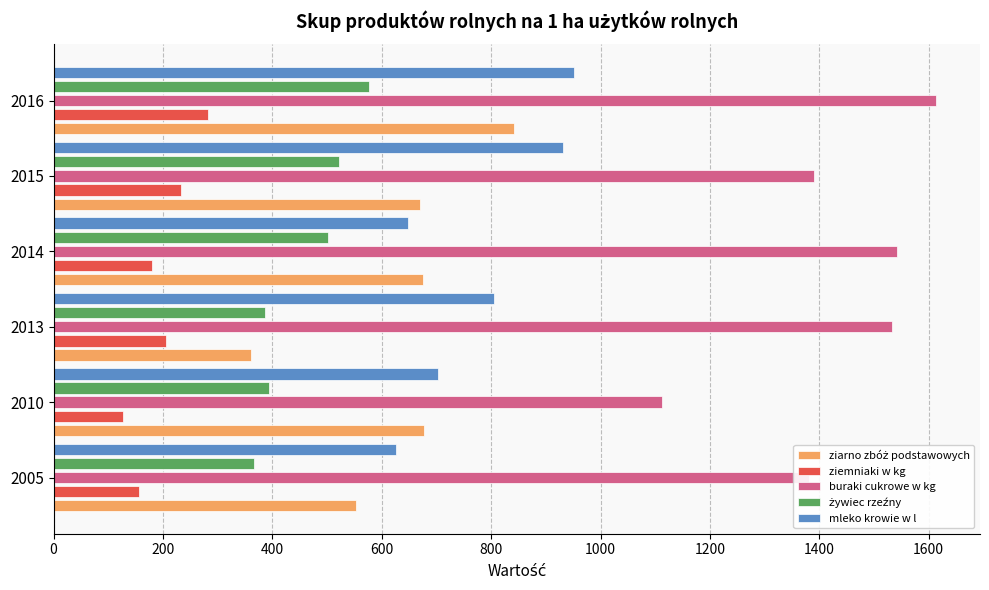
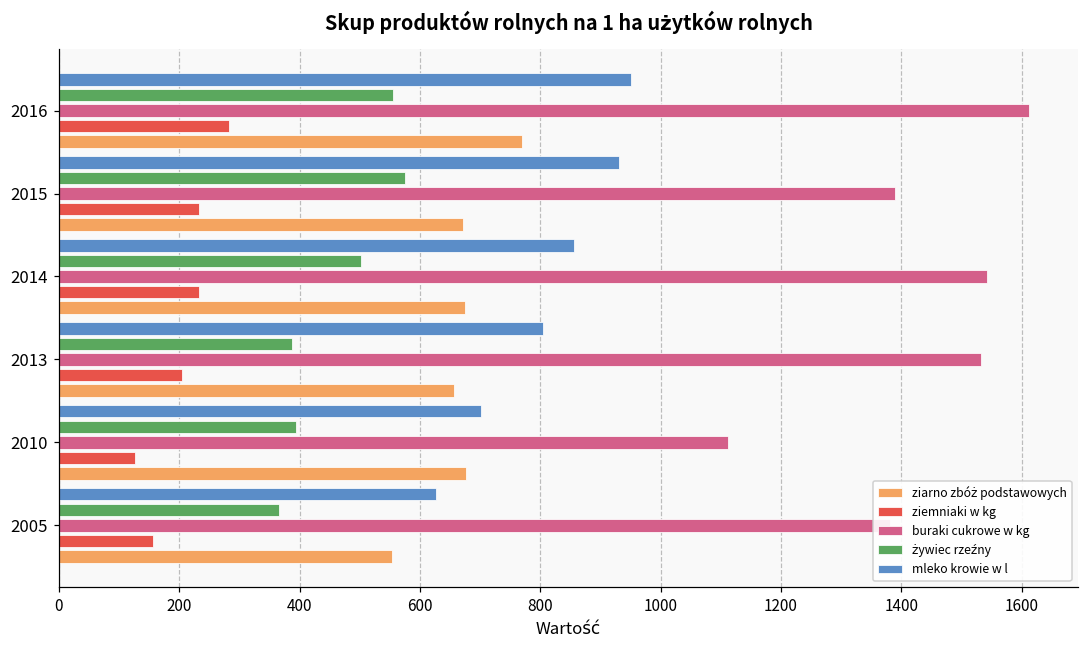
  {
    "ziarno zbóż podstawowych": {
-     "2016": 840,
+     "2016": 770,
      "2015": 670,
      "2014": 680,
-     "2013": 360,
+     "2013": 660,
      "2010": 680,
      "2005": 550
    },
    "ziemniaki w kg": {
      "2016": 280,
      "2015": 230,
-     "2014": 180,
+     "2014": 230,
      "2013": 200,
      "2010": 130,
      "2005": 160
    },
    "buraki cukrowe w kg": {
      "2016": 1610,
      "2015": 1390,
      "2014": 1540,
      "2013": 1530,
      "2010": 1110
    },
    "żywiec rzeźny": {
-     "2016": 580,
-     "2015": 520,
+     "2016": 560,
+     "2015": 570,
      "2014": 500,
      "2013": 390,
      "2010": 390,
      "2005": 370
    },
    "mleko krowie w l": {
      "2016": 950,
      "2015": 930,
-     "2014": 650,
+     "2014": 860,
      "2013": 810,
      "2010": 700,
      "2005": 630
    }
  }
